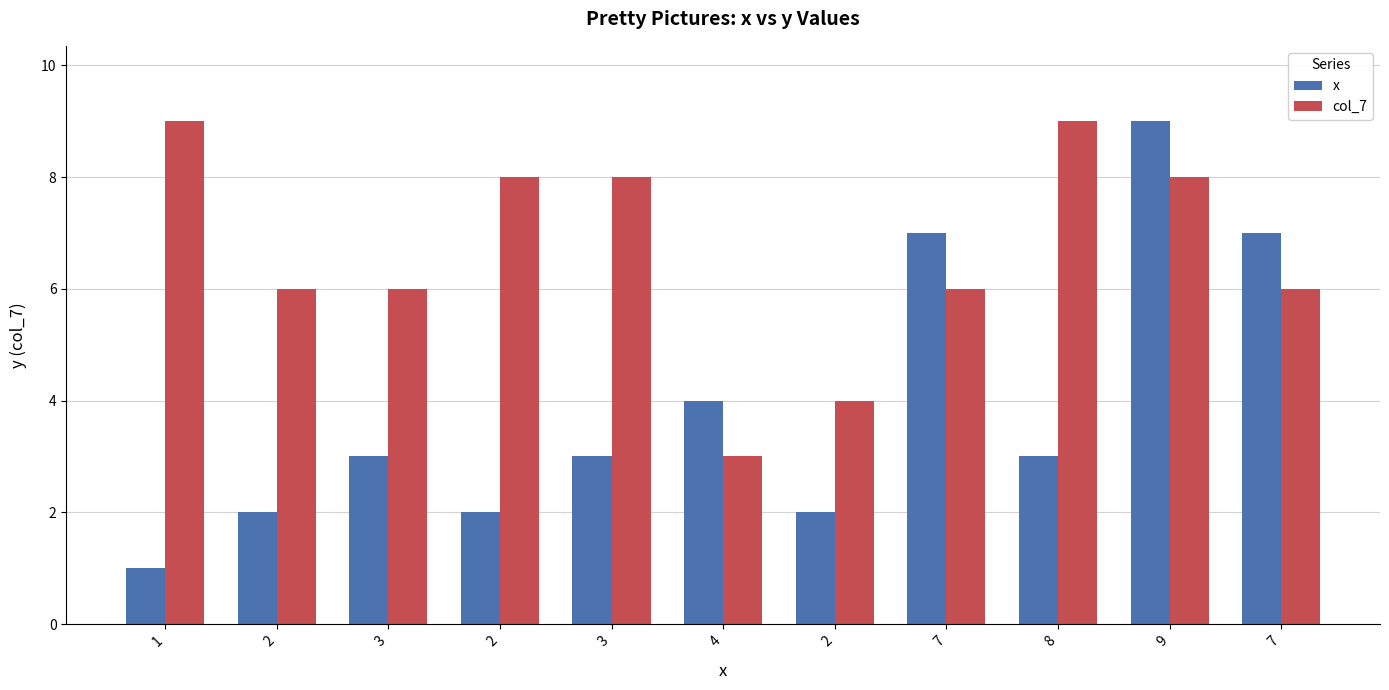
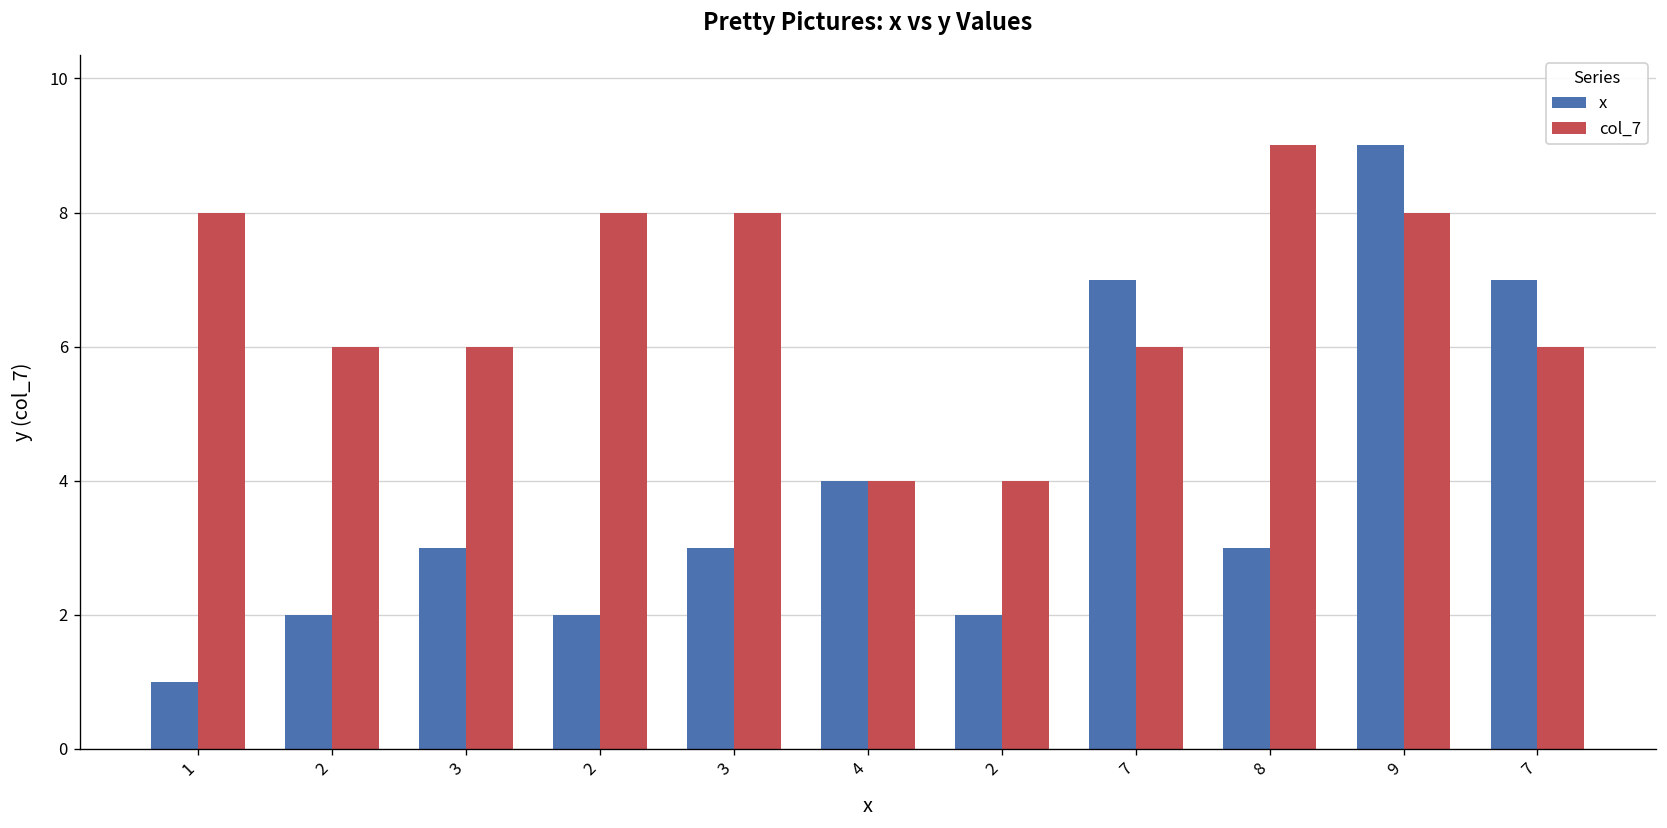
  {
    "x": {
      "1": 1,
      "4": 4,
      "8": 3,
      "9": 9
    },
    "col_7": {
-     "1": 9,
-     "4": 3,
+     "1": 8,
+     "4": 4,
      "8": 9,
      "9": 8
    }
  }
